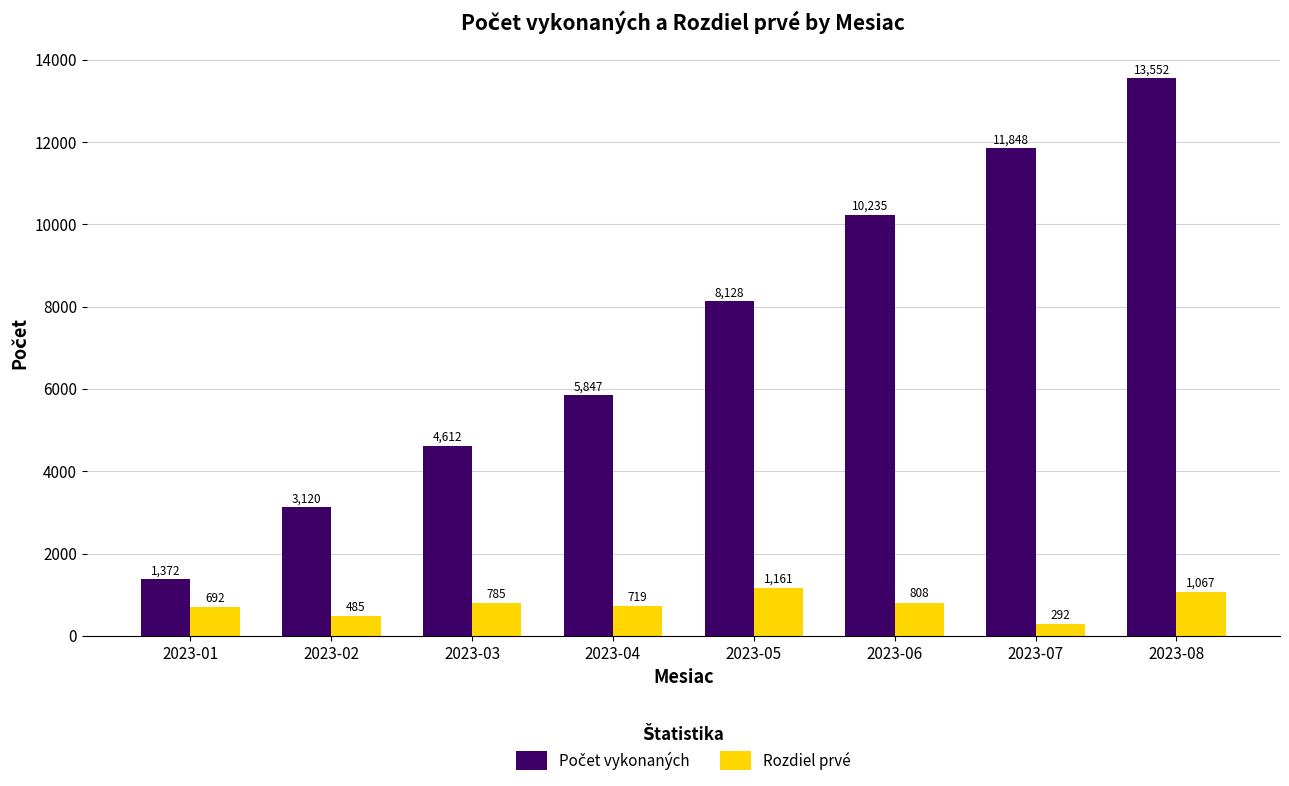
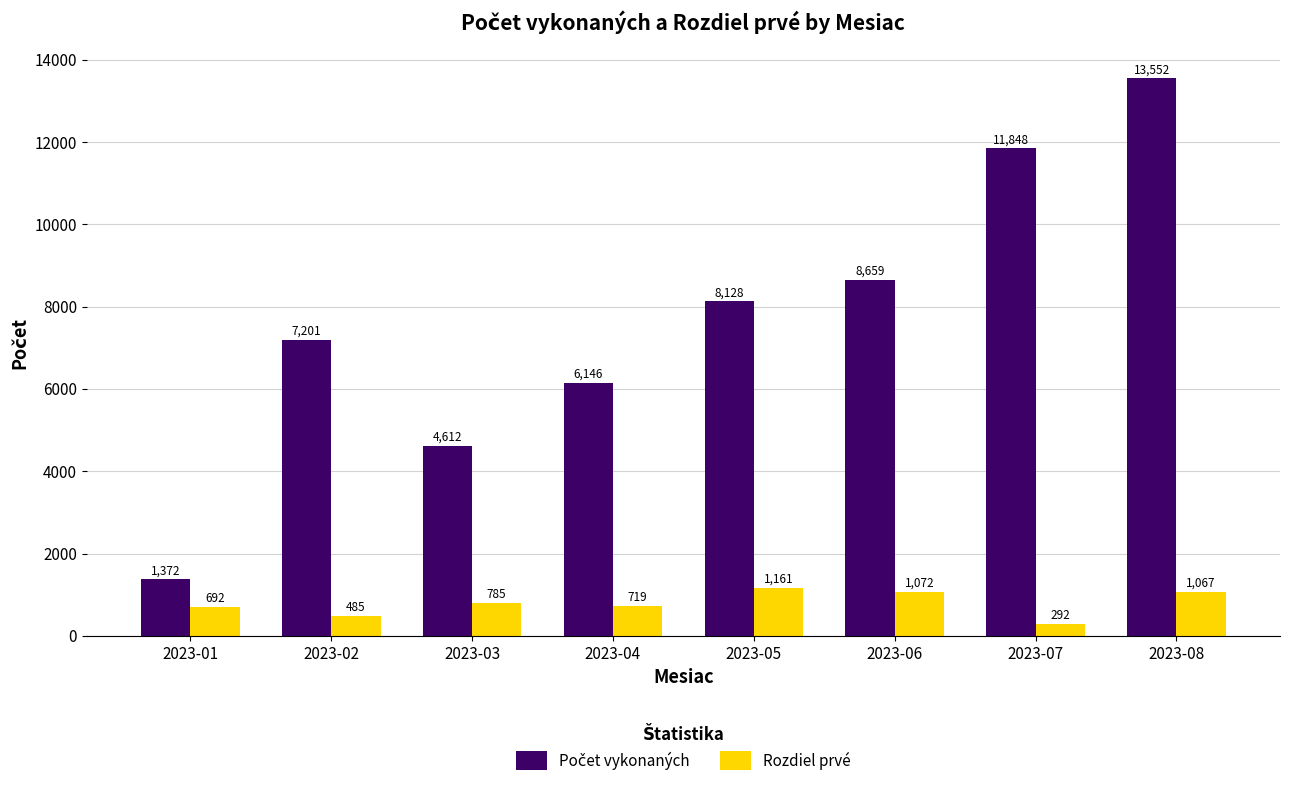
  {
    "Počet vykonaných": {
      "2023-01": "1,372",
-     "2023-02": "3,120",
+     "2023-02": "7,201",
      "2023-03": "4,612",
-     "2023-04": "5,847",
+     "2023-04": "6,146",
      "2023-05": "8,128",
-     "2023-06": "10,235",
+     "2023-06": "8,659",
      "2023-07": "11,848",
      "2023-08": "13,552"
    },
    "Rozdiel prvé": {
      "2023-01": "692",
      "2023-02": "485",
      "2023-03": "785",
      "2023-04": "719",
      "2023-05": "1,161",
-     "2023-06": "808",
+     "2023-06": "1,072",
      "2023-07": "292",
      "2023-08": "1,067"
    }
  }
